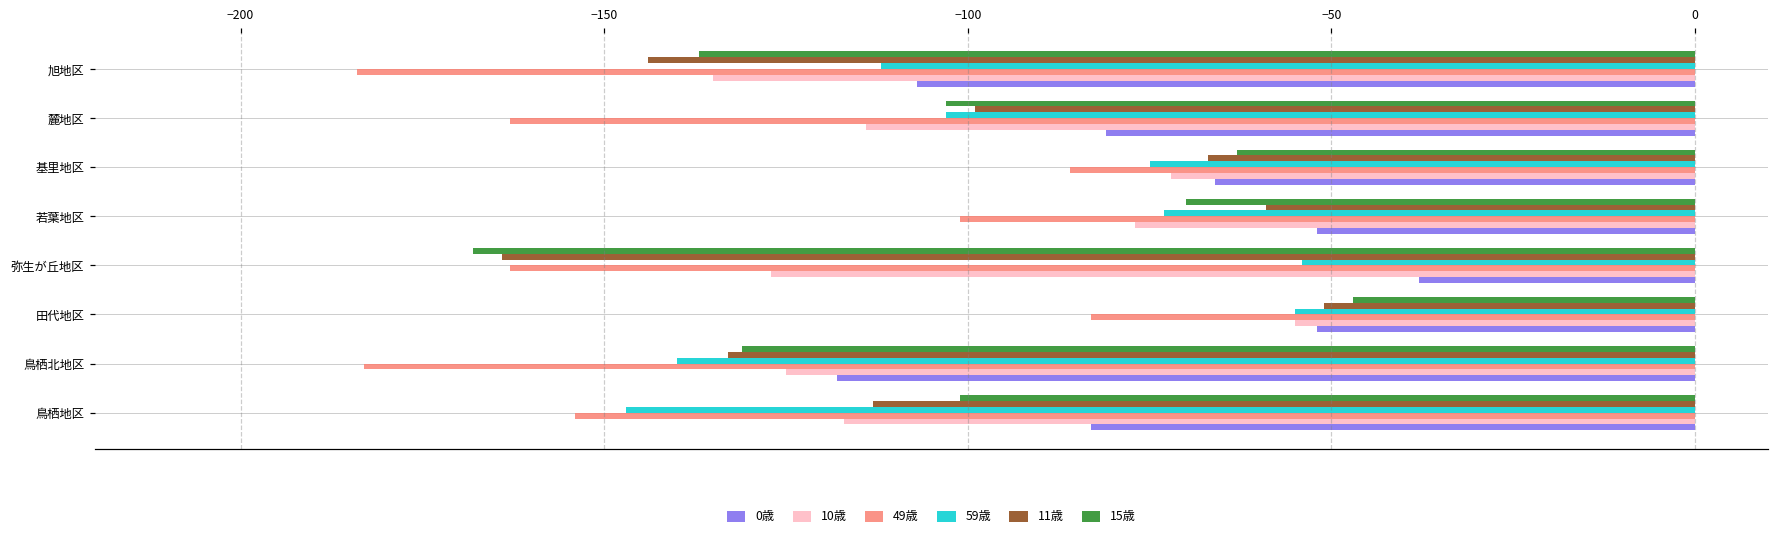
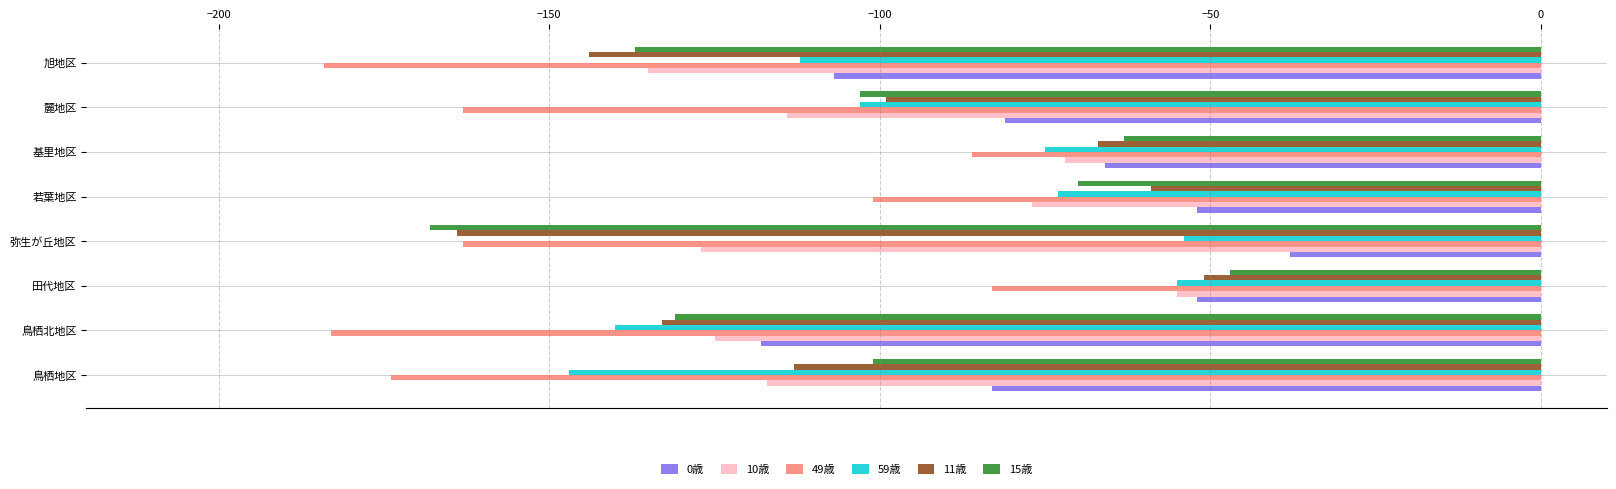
  {
    "0歳": {
      "旭地区": -107,
      "麓地区": -81,
      "基里地区": -66,
      "若葉地区": -52,
      "弥生が丘地区": -38,
      "田代地区": -52,
      "鳥栖北地区": -118,
      "鳥栖地区": -83
    },
    "10歳": {
      "旭地区": -135,
      "麓地区": -114,
      "基里地区": -72,
      "若葉地区": -77,
      "弥生が丘地区": -127,
      "田代地区": -55,
      "鳥栖北地区": -125,
      "鳥栖地区": -117
    },
    "49歳": {
      "旭地区": -184,
      "麓地区": -163,
      "基里地区": -86,
      "若葉地区": -101,
      "弥生が丘地区": -163,
      "田代地区": -83,
      "鳥栖北地区": -183,
-     "鳥栖地区": -154
+     "鳥栖地区": -174
    },
    "59歳": {
      "旭地区": -112,
      "麓地区": -103,
      "基里地区": -75,
      "若葉地区": -73,
      "弥生が丘地区": -54,
      "田代地区": -55,
      "鳥栖北地区": -140,
      "鳥栖地区": -147
    },
    "11歳": {
      "旭地区": -144,
      "麓地区": -99,
      "基里地区": -67,
      "若葉地区": -59,
      "弥生が丘地区": -164,
      "田代地区": -51,
      "鳥栖北地区": -133,
      "鳥栖地区": -113
    },
    "15歳": {
      "旭地区": -137,
      "麓地区": -103,
      "基里地区": -63,
      "若葉地区": -70,
      "弥生が丘地区": -168,
      "田代地区": -47,
      "鳥栖北地区": -131,
      "鳥栖地区": -101
    }
  }
